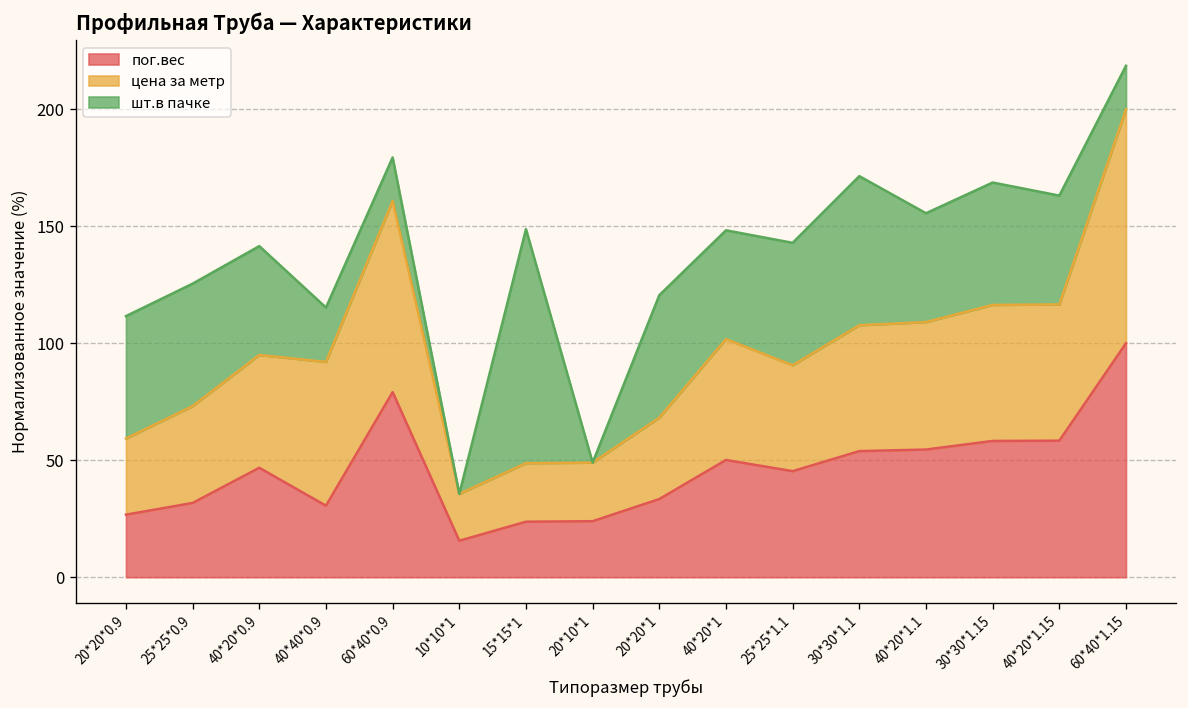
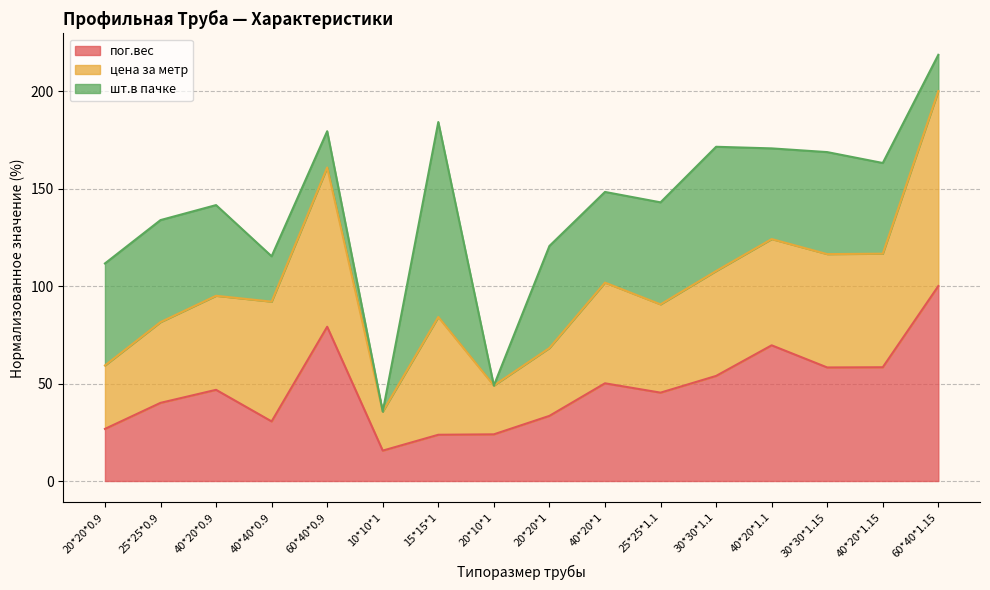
  {
    "пог.вес": {
      "20*20*0.9": 27,
-     "25*25*0.9": 32,
+     "25*25*0.9": 40,
      "40*20*0.9": 47,
      "40*40*0.9": 31,
      "60*40*0.9": 79,
      "10*10*1": 16,
      "15*15*1": 24,
      "20*10*1": 24,
      "20*20*1": 33,
      "40*20*1": 50,
      "25*25*1.1": 45,
      "30*30*1.1": 54,
-     "40*20*1.1": 55,
+     "40*20*1.1": 70,
      "30*30*1.15": 58,
      "40*20*1.15": 58,
      "60*40*1.15": 100
    },
    "цена за метр": {
      "20*20*0.9": 33,
      "25*25*0.9": 41,
      "40*20*0.9": 48,
      "40*40*0.9": 61,
      "60*40*0.9": 82,
-     "15*15*1": 25,
+     "15*15*1": 60,
      "20*20*1": 35,
      "40*20*1": 52,
      "25*25*1.1": 45,
      "30*30*1.1": 54,
      "40*20*1.1": 54,
      "30*30*1.15": 58,
      "40*20*1.15": 58,
      "60*40*1.15": 100
    },
    "шт.в пачке": {
      "20*20*0.9": 52,
      "25*25*0.9": 52,
      "40*20*0.9": 47,
      "40*40*0.9": 23,
      "60*40*0.9": 19,
      "15*15*1": 100,
      "20*20*1": 52,
      "40*20*1": 47,
      "25*25*1.1": 52,
      "30*30*1.1": 64,
      "40*20*1.1": 47,
      "30*30*1.15": 52,
      "40*20*1.15": 47,
      "60*40*1.15": 19
    }
  }
